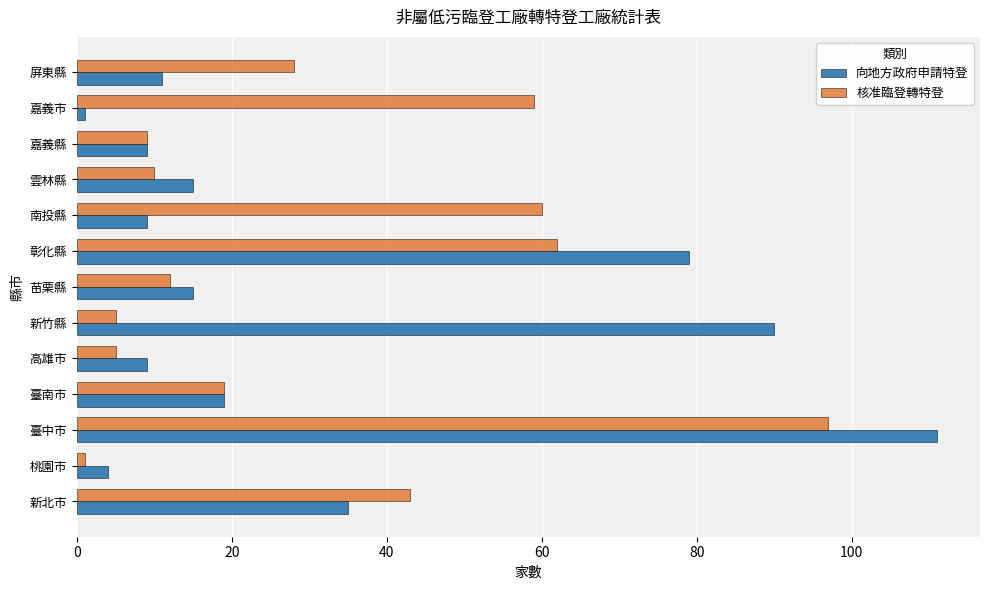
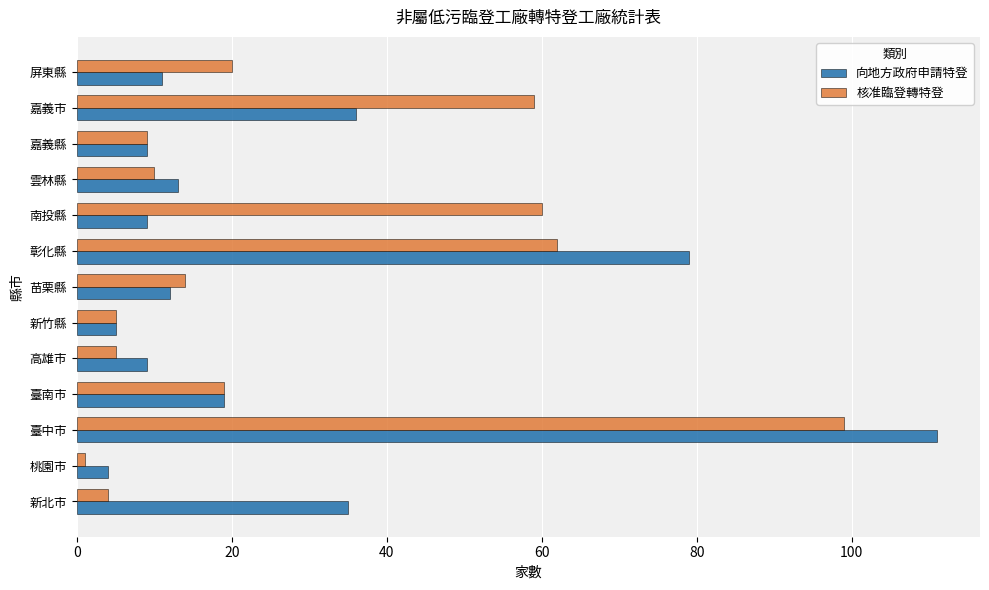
  {
    "向地方政府申請特登": {
      "屏東縣": 11,
-     "嘉義市": 1,
+     "嘉義市": 36,
      "嘉義縣": 9,
-     "雲林縣": 15,
+     "雲林縣": 13,
      "南投縣": 9,
      "彰化縣": 79,
-     "苗栗縣": 15,
-     "新竹縣": 90,
+     "苗栗縣": 12,
+     "新竹縣": 5,
      "高雄市": 9,
      "臺南市": 19,
      "臺中市": 111,
      "桃園市": 4,
      "新北市": 35
    },
    "核准臨登轉特登": {
-     "屏東縣": 28,
+     "屏東縣": 20,
      "嘉義市": 59,
      "嘉義縣": 9,
      "雲林縣": 10,
      "南投縣": 60,
      "彰化縣": 62,
-     "苗栗縣": 12,
+     "苗栗縣": 14,
      "新竹縣": 5,
      "高雄市": 5,
      "臺南市": 19,
-     "臺中市": 97,
+     "臺中市": 99,
      "桃園市": 1,
-     "新北市": 43
+     "新北市": 4
    }
  }
